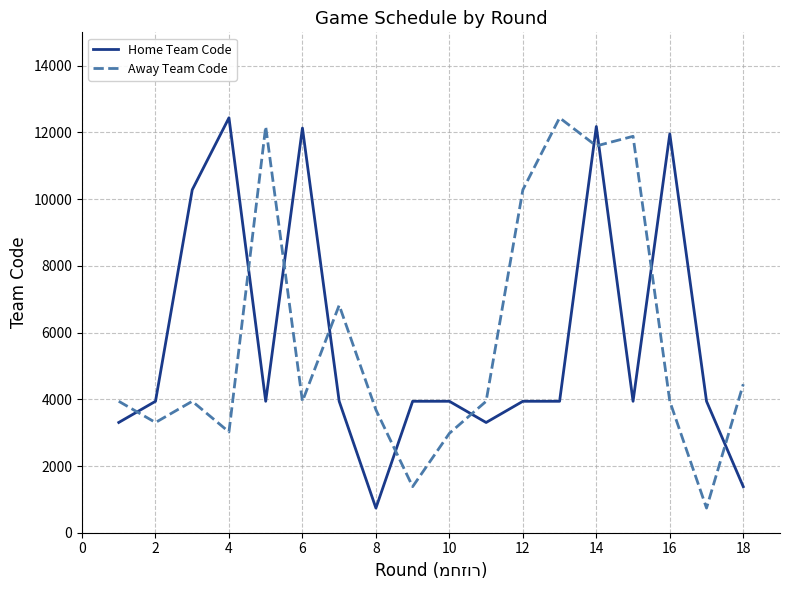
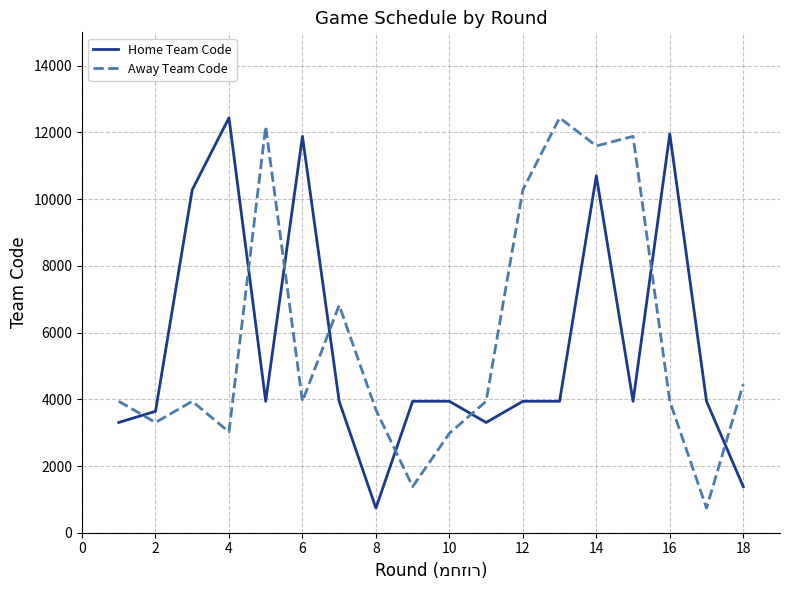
  {
    "Home Team Code": {
-     "2": 3900,
+     "2": 3600,
      "4": 12400,
-     "6": 12100,
+     "6": 11900,
      "8": 700,
      "10": 3900,
      "12": 3900,
-     "14": 12200,
+     "14": 10700,
      "16": 12000,
      "18": 1400
    },
    "Away Team Code": {
      "2": 3300,
      "4": 3000,
      "6": 3900,
      "8": 3700,
      "10": 3000,
      "12": 10300,
      "14": 11600,
      "16": 3900,
      "18": 4500
    }
  }
